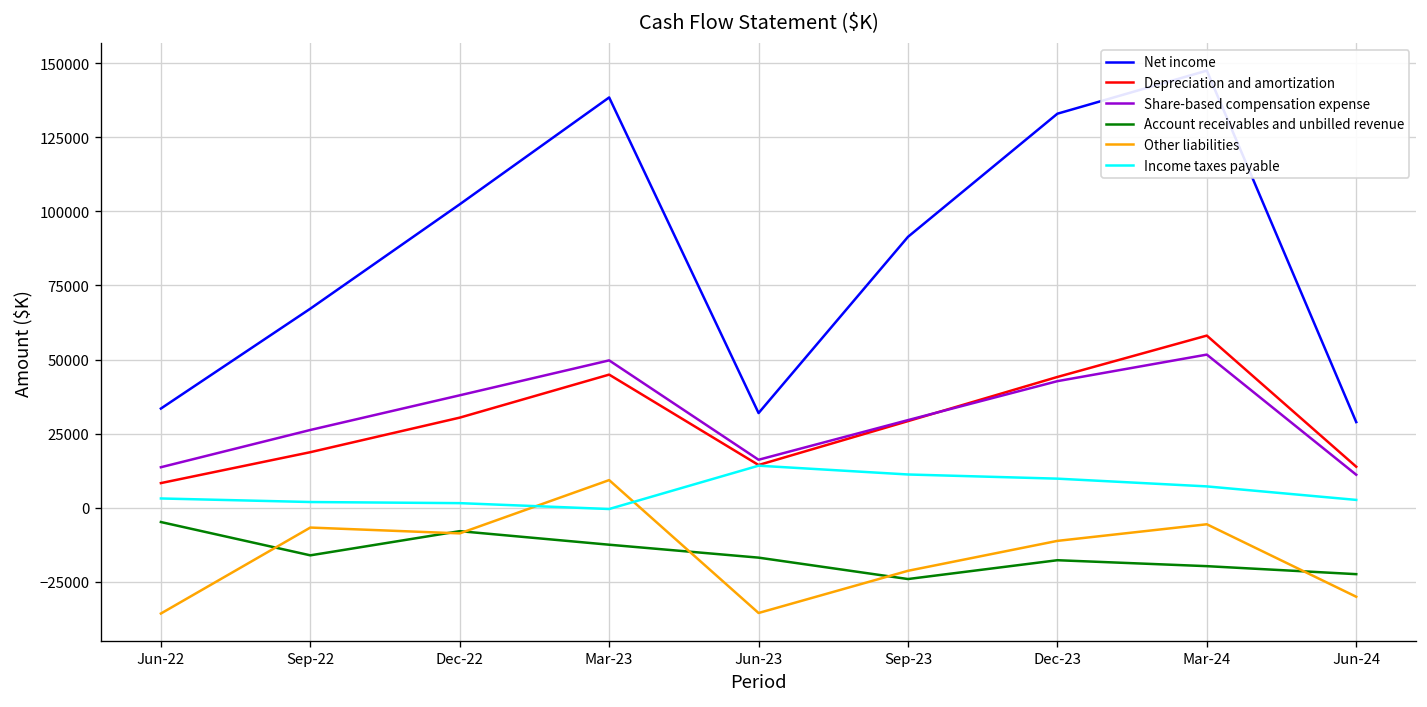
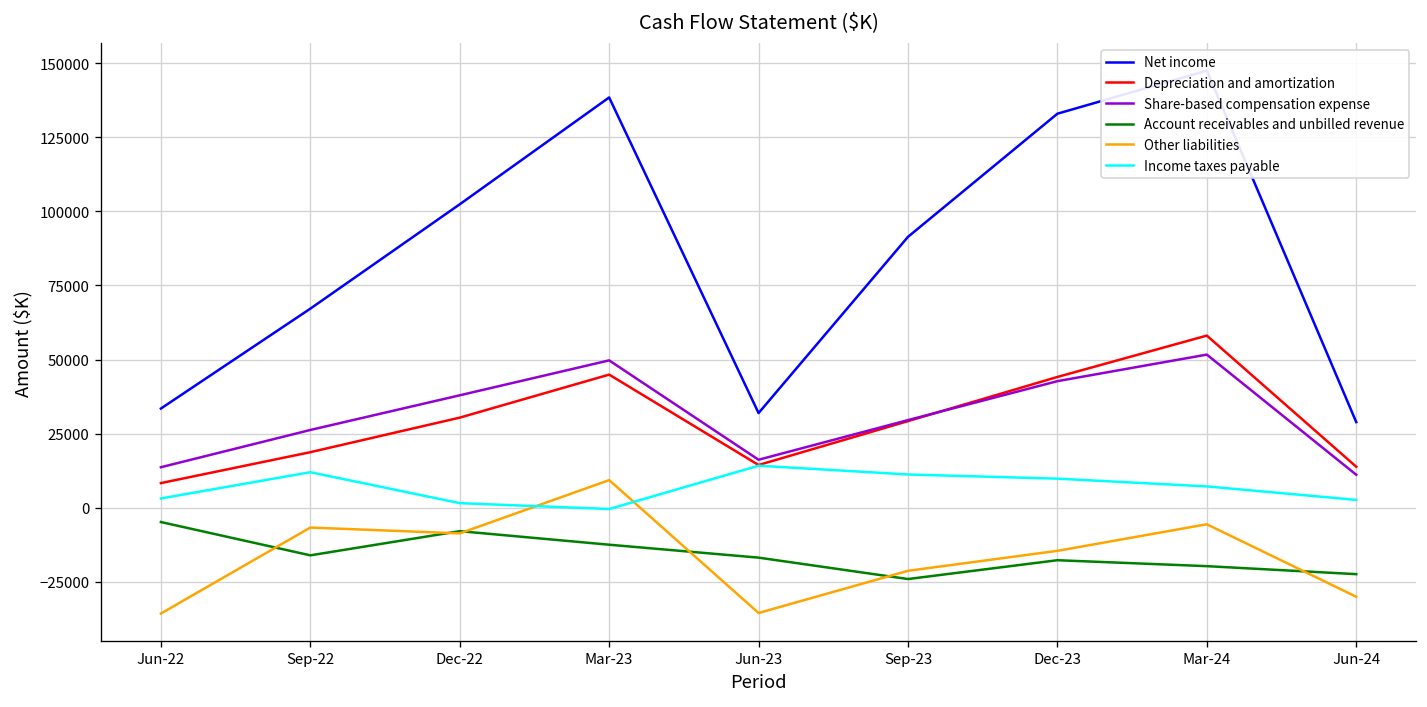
  {
    "Net income": {
      "Jun-22": 33000,
      "Sep-22": 67000,
      "Dec-22": 102000,
      "Mar-23": 138000,
      "Jun-23": 32000,
      "Sep-23": 91000,
      "Dec-23": 133000,
      "Jun-24": 29000
    },
    "Depreciation and amortization": {
      "Jun-22": 8000,
      "Sep-22": 19000,
      "Dec-22": 30000,
      "Mar-23": 45000,
      "Dec-23": 44000,
      "Mar-24": 58000,
      "Jun-24": 14000
    },
    "Share-based compensation expense": {
      "Jun-22": 14000,
      "Sep-22": 26000,
      "Dec-22": 38000,
      "Mar-23": 50000,
      "Jun-23": 16000,
      "Dec-23": 43000,
      "Mar-24": 52000,
      "Jun-24": 11000
    },
    "Account receivables and unbilled revenue": {
      "Jun-22": -5000,
      "Sep-22": -16000,
      "Mar-23": -12000,
      "Jun-23": -17000,
      "Sep-23": -24000,
      "Dec-23": -18000,
      "Mar-24": -20000,
      "Jun-24": -22000
    },
    "Other liabilities": {
      "Jun-22": -36000,
      "Sep-22": -7000,
      "Mar-23": 9000,
      "Jun-23": -35000,
      "Sep-23": -21000,
-     "Dec-23": -11000,
+     "Dec-23": -15000,
      "Mar-24": -6000,
      "Jun-24": -30000
    },
    "Income taxes payable": {
      "Jun-22": 3000,
-     "Sep-22": 2000,
+     "Sep-22": 12000,
      "Dec-22": 2000,
      "Mar-23": 0,
      "Sep-23": 11000,
      "Dec-23": 10000,
      "Mar-24": 7000,
      "Jun-24": 3000
    }
  }
